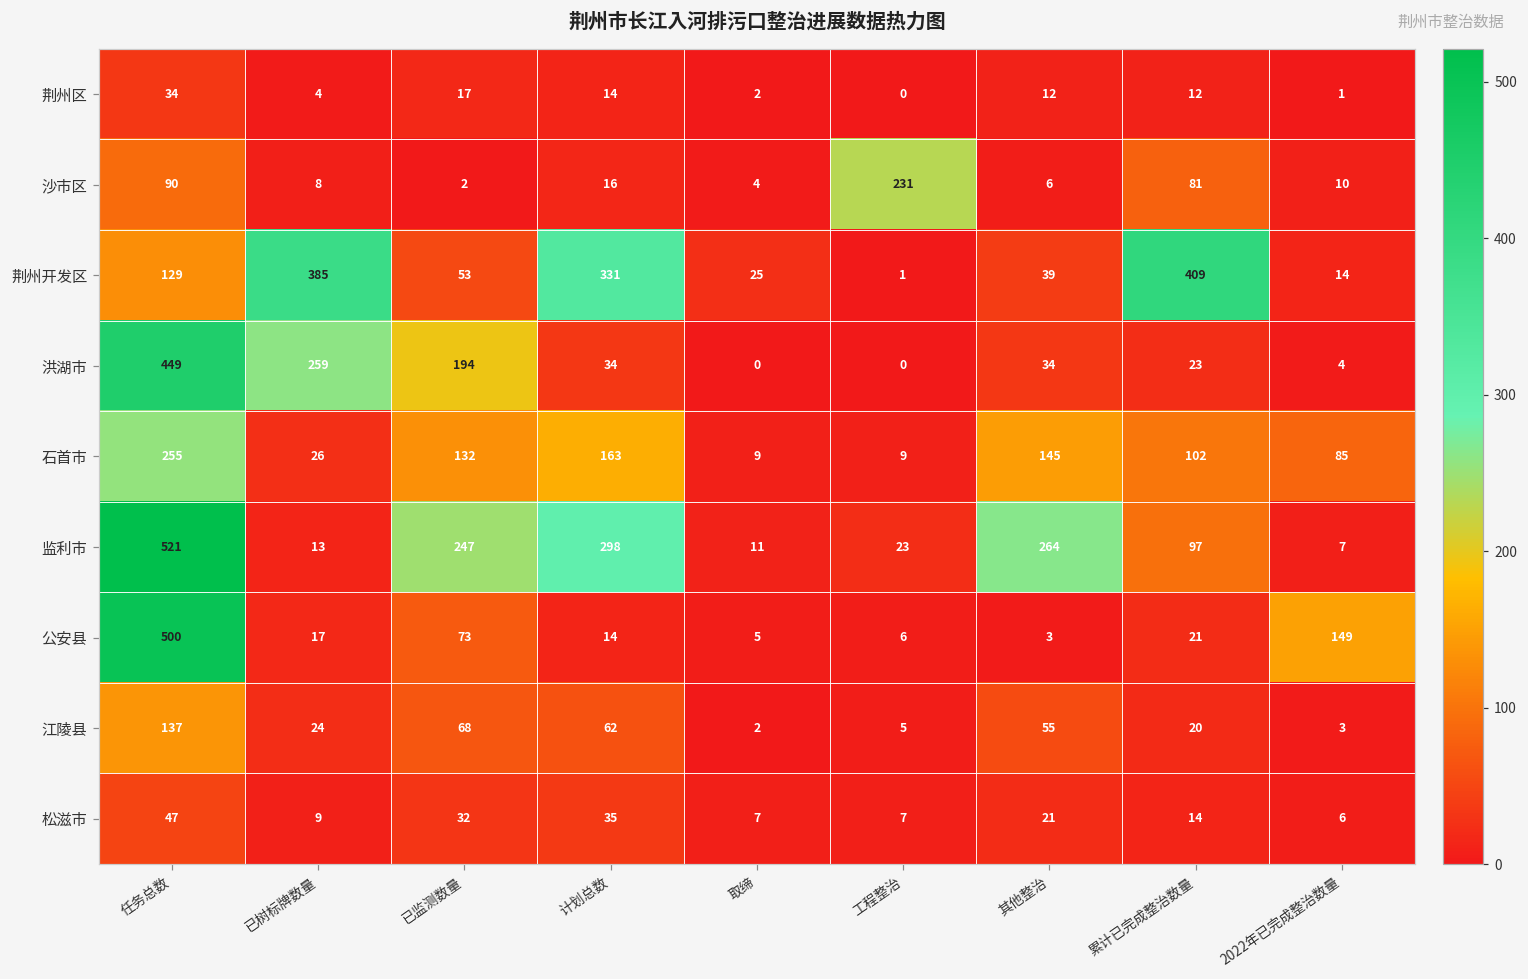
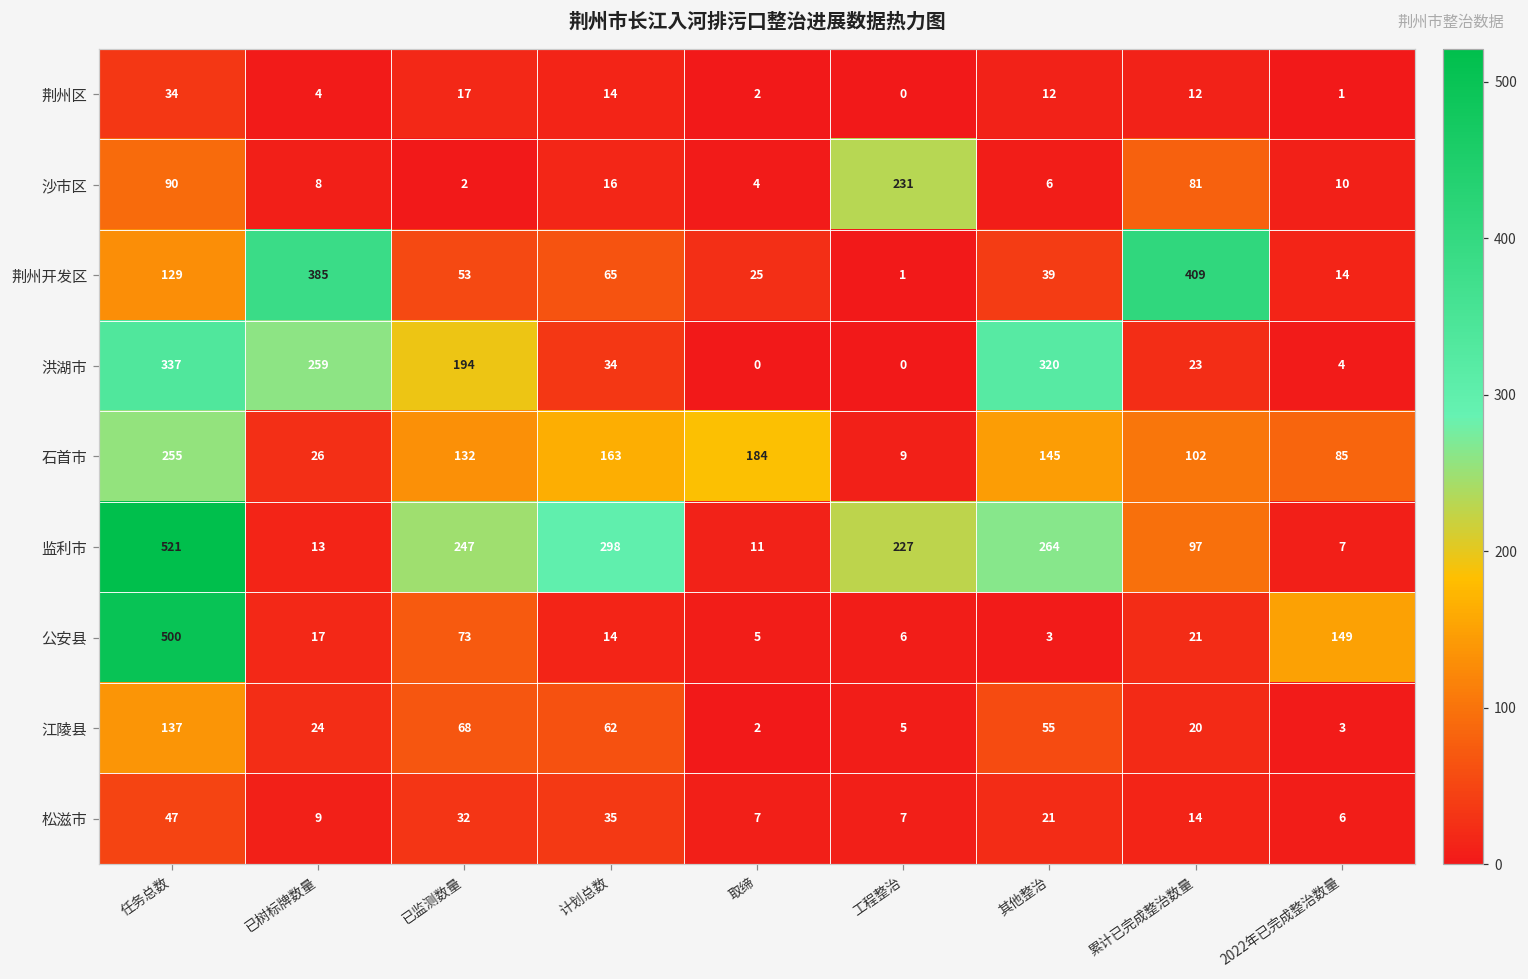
  {
    "荆州区": {
      "任务总数": 34,
      "已树标牌数量": 4,
      "已监测数量": 17,
      "计划总数": 14,
      "取缔": 2,
      "工程整治": 0,
      "其他整治": 12,
      "累计已完成整治数量": 12,
      "2022年已完成整治数量": 1
    },
    "沙市区": {
      "任务总数": 90,
      "已树标牌数量": 8,
      "已监测数量": 2,
      "计划总数": 16,
      "取缔": 4,
      "工程整治": 231,
      "其他整治": 6,
      "累计已完成整治数量": 81,
      "2022年已完成整治数量": 10
    },
    "荆州开发区": {
      "任务总数": 129,
      "已树标牌数量": 385,
      "已监测数量": 53,
-     "计划总数": 331,
+     "计划总数": 65,
      "取缔": 25,
      "工程整治": 1,
      "其他整治": 39,
      "累计已完成整治数量": 409,
      "2022年已完成整治数量": 14
    },
    "洪湖市": {
-     "任务总数": 449,
+     "任务总数": 337,
      "已树标牌数量": 259,
      "已监测数量": 194,
      "计划总数": 34,
      "取缔": 0,
      "工程整治": 0,
-     "其他整治": 34,
+     "其他整治": 320,
      "累计已完成整治数量": 23,
      "2022年已完成整治数量": 4
    },
    "石首市": {
      "任务总数": 255,
      "已树标牌数量": 26,
      "已监测数量": 132,
      "计划总数": 163,
-     "取缔": 9,
+     "取缔": 184,
      "工程整治": 9,
      "其他整治": 145,
      "累计已完成整治数量": 102,
      "2022年已完成整治数量": 85
    },
    "监利市": {
      "任务总数": 521,
      "已树标牌数量": 13,
      "已监测数量": 247,
      "计划总数": 298,
      "取缔": 11,
-     "工程整治": 23,
+     "工程整治": 227,
      "其他整治": 264,
      "累计已完成整治数量": 97,
      "2022年已完成整治数量": 7
    },
    "公安县": {
      "任务总数": 500,
      "已树标牌数量": 17,
      "已监测数量": 73,
      "计划总数": 14,
      "取缔": 5,
      "工程整治": 6,
      "其他整治": 3,
      "累计已完成整治数量": 21,
      "2022年已完成整治数量": 149
    },
    "江陵县": {
      "任务总数": 137,
      "已树标牌数量": 24,
      "已监测数量": 68,
      "计划总数": 62,
      "取缔": 2,
      "工程整治": 5,
      "其他整治": 55,
      "累计已完成整治数量": 20,
      "2022年已完成整治数量": 3
    },
    "松滋市": {
      "任务总数": 47,
      "已树标牌数量": 9,
      "已监测数量": 32,
      "计划总数": 35,
      "取缔": 7,
      "工程整治": 7,
      "其他整治": 21,
      "累计已完成整治数量": 14,
      "2022年已完成整治数量": 6
    }
  }
